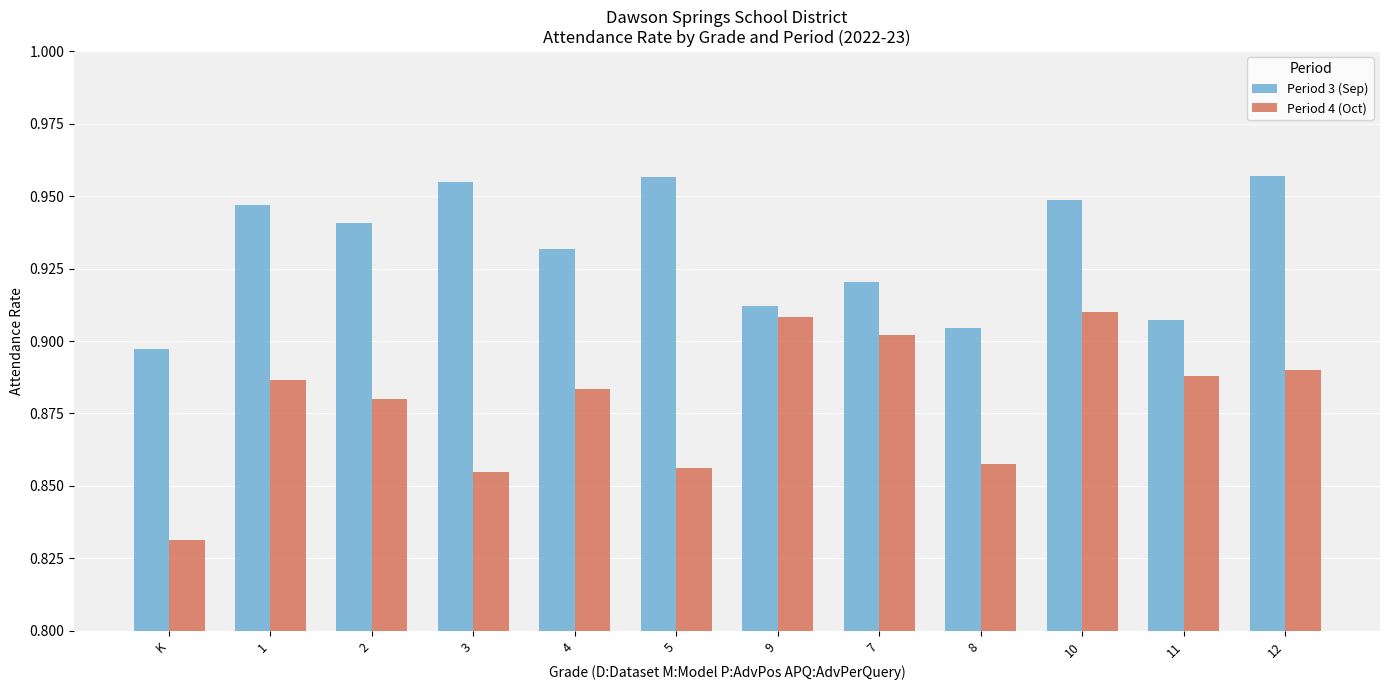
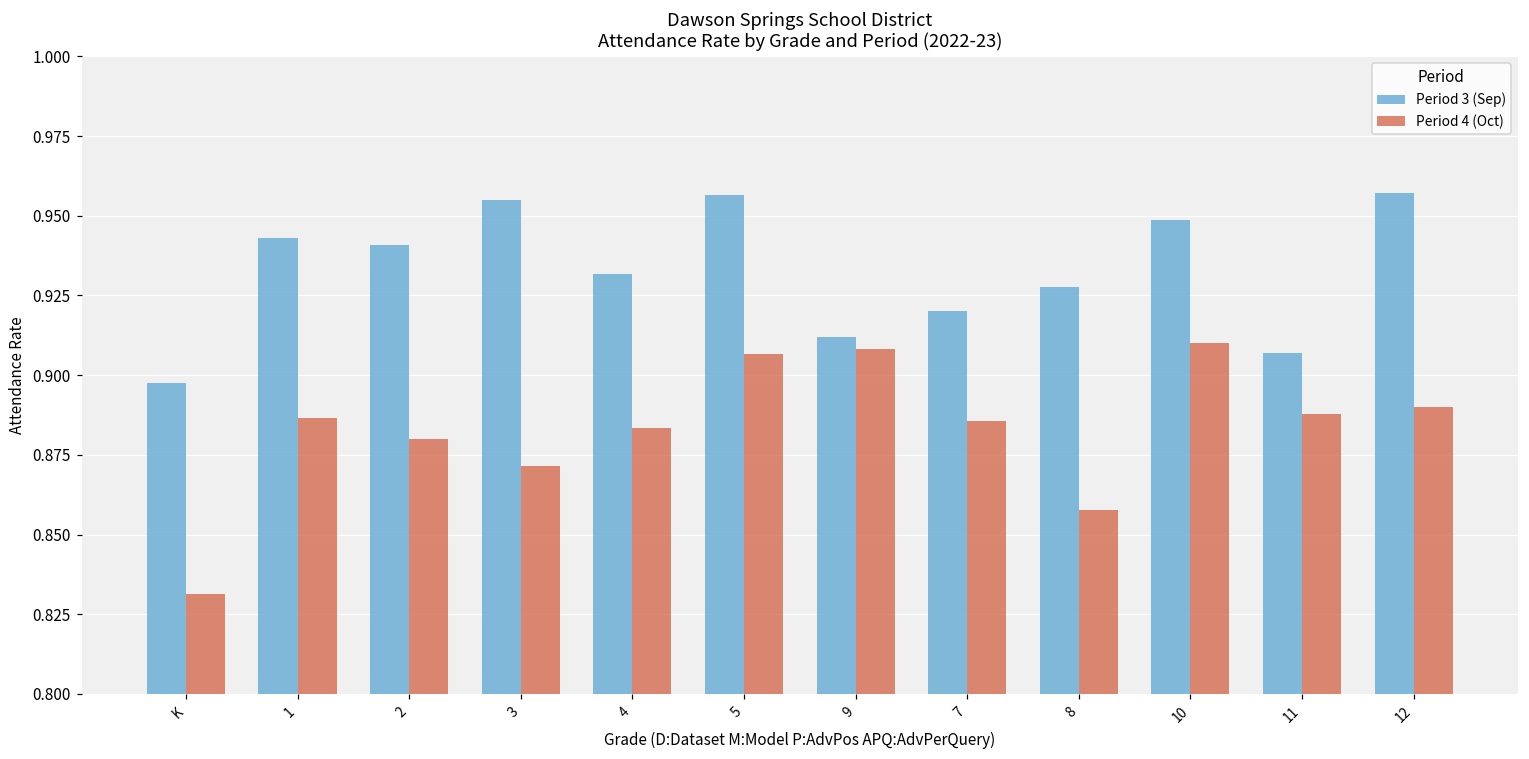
  {
    "Period 3 (Sep)": {
      "K": 0.897,
-     "1": 0.947,
+     "1": 0.943,
      "2": 0.941,
      "3": 0.955,
      "4": 0.932,
      "5": 0.957,
      "9": 0.912,
      "7": 0.920,
-     "8": 0.904,
+     "8": 0.928,
      "10": 0.949,
      "11": 0.907,
      "12": 0.957
    },
    "Period 4 (Oct)": {
      "K": 0.831,
      "1": 0.887,
      "2": 0.880,
-     "3": 0.855,
+     "3": 0.871,
      "4": 0.883,
-     "5": 0.856,
+     "5": 0.907,
      "9": 0.908,
-     "7": 0.902,
+     "7": 0.886,
      "8": 0.858,
      "10": 0.910,
      "11": 0.888,
      "12": 0.890
    }
  }
